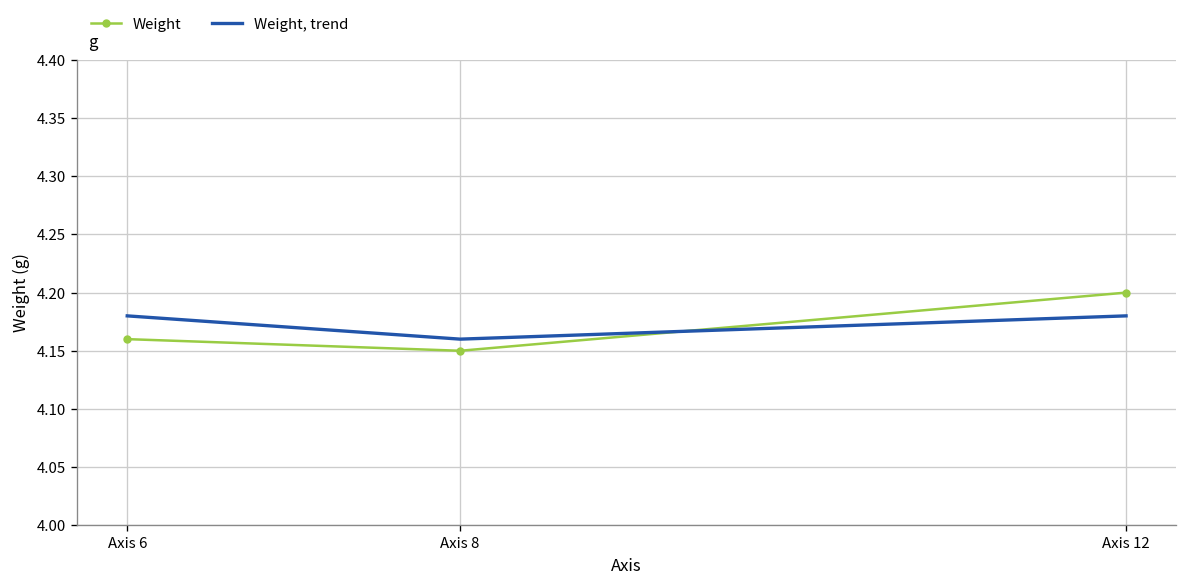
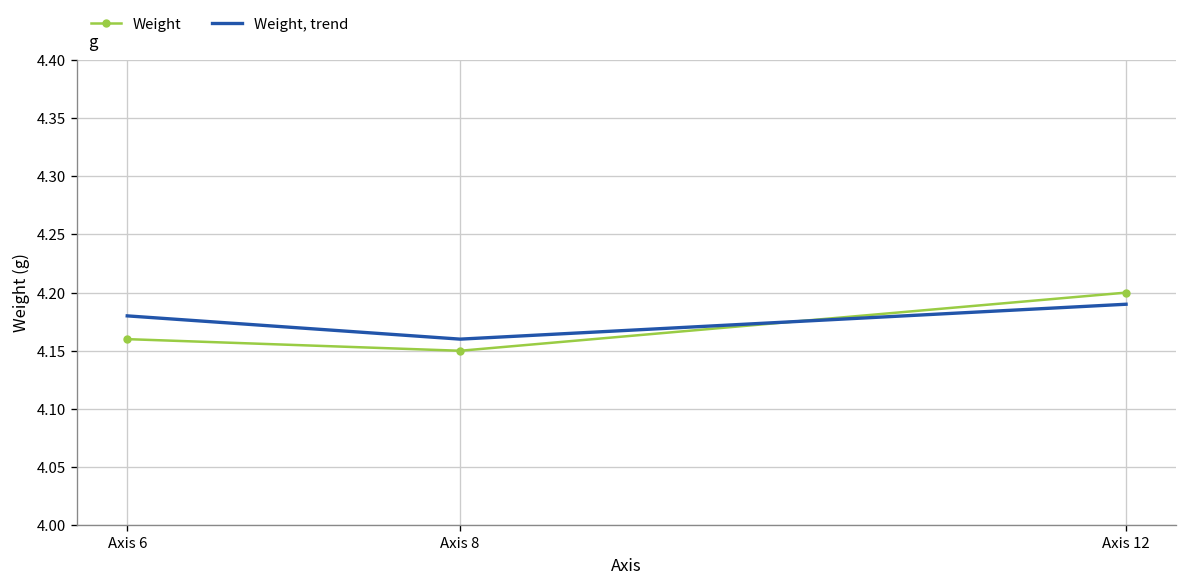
  {
    "Weight": {
      "Axis 6": 4.16,
      "Axis 8": 4.15,
      "Axis 12": 4.20
    },
    "Weight, trend": {
      "Axis 6": 4.18,
      "Axis 8": 4.16,
-     "Axis 12": 4.18
+     "Axis 12": 4.19
    }
  }
